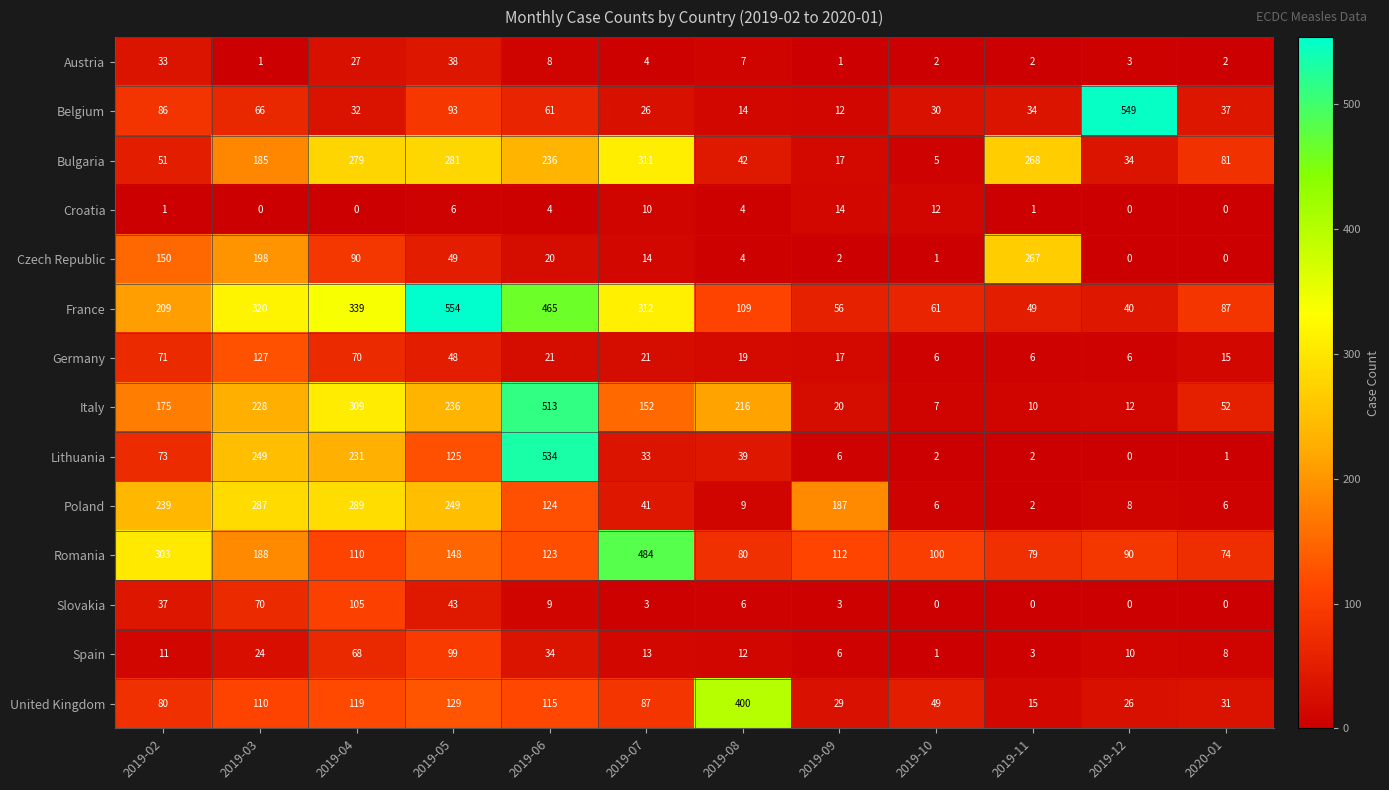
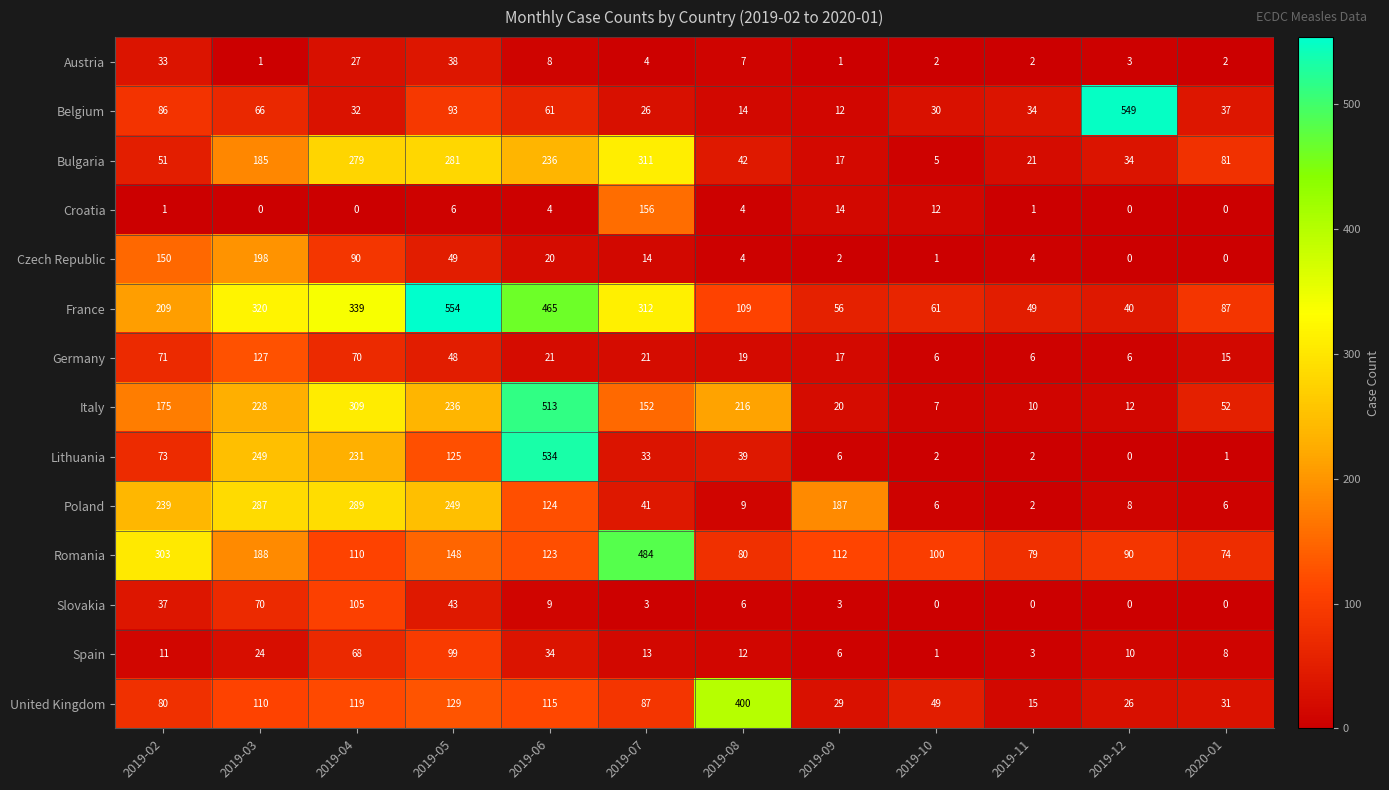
  {
    "Austria": {
      "2019-02": 33,
      "2019-03": 1,
      "2019-04": 27,
      "2019-05": 38,
      "2019-06": 8,
      "2019-07": 4,
      "2019-08": 7,
      "2019-09": 1,
      "2019-10": 2,
      "2019-11": 2,
      "2019-12": 3,
      "2020-01": 2
    },
    "Belgium": {
      "2019-02": 86,
      "2019-03": 66,
      "2019-04": 32,
      "2019-05": 93,
      "2019-06": 61,
      "2019-07": 26,
      "2019-08": 14,
      "2019-09": 12,
      "2019-10": 30,
      "2019-11": 34,
      "2019-12": 549,
      "2020-01": 37
    },
    "Bulgaria": {
      "2019-02": 51,
      "2019-03": 185,
      "2019-04": 279,
      "2019-05": 281,
      "2019-06": 236,
      "2019-07": 311,
      "2019-08": 42,
      "2019-09": 17,
      "2019-10": 5,
-     "2019-11": 268,
+     "2019-11": 21,
      "2019-12": 34,
      "2020-01": 81
    },
    "Croatia": {
      "2019-02": 1,
      "2019-03": 0,
      "2019-04": 0,
      "2019-05": 6,
      "2019-06": 4,
-     "2019-07": 10,
+     "2019-07": 156,
      "2019-08": 4,
      "2019-09": 14,
      "2019-10": 12,
      "2019-11": 1,
      "2019-12": 0,
      "2020-01": 0
    },
    "Czech Republic": {
      "2019-02": 150,
      "2019-03": 198,
      "2019-04": 90,
      "2019-05": 49,
      "2019-06": 20,
      "2019-07": 14,
      "2019-08": 4,
      "2019-09": 2,
      "2019-10": 1,
-     "2019-11": 267,
+     "2019-11": 4,
      "2019-12": 0,
      "2020-01": 0
    },
    "France": {
      "2019-02": 209,
      "2019-03": 320,
      "2019-04": 339,
      "2019-05": 554,
      "2019-06": 465,
      "2019-07": 312,
      "2019-08": 109,
      "2019-09": 56,
      "2019-10": 61,
      "2019-11": 49,
      "2019-12": 40,
      "2020-01": 87
    },
    "Germany": {
      "2019-02": 71,
      "2019-03": 127,
      "2019-04": 70,
      "2019-05": 48,
      "2019-06": 21,
      "2019-07": 21,
      "2019-08": 19,
      "2019-09": 17,
      "2019-10": 6,
      "2019-11": 6,
      "2019-12": 6,
      "2020-01": 15
    },
    "Italy": {
      "2019-02": 175,
      "2019-03": 228,
      "2019-04": 309,
      "2019-05": 236,
      "2019-06": 513,
      "2019-07": 152,
      "2019-08": 216,
      "2019-09": 20,
      "2019-10": 7,
      "2019-11": 10,
      "2019-12": 12,
      "2020-01": 52
    },
    "Lithuania": {
      "2019-02": 73,
      "2019-03": 249,
      "2019-04": 231,
      "2019-05": 125,
      "2019-06": 534,
      "2019-07": 33,
      "2019-08": 39,
      "2019-09": 6,
      "2019-10": 2,
      "2019-11": 2,
      "2019-12": 0,
      "2020-01": 1
    },
    "Poland": {
      "2019-02": 239,
      "2019-03": 287,
      "2019-04": 289,
      "2019-05": 249,
      "2019-06": 124,
      "2019-07": 41,
      "2019-08": 9,
      "2019-09": 187,
      "2019-10": 6,
      "2019-11": 2,
      "2019-12": 8,
      "2020-01": 6
    },
    "Romania": {
      "2019-02": 303,
      "2019-03": 188,
      "2019-04": 110,
      "2019-05": 148,
      "2019-06": 123,
      "2019-07": 484,
      "2019-08": 80,
      "2019-09": 112,
      "2019-10": 100,
      "2019-11": 79,
      "2019-12": 90,
      "2020-01": 74
    },
    "Slovakia": {
      "2019-02": 37,
      "2019-03": 70,
      "2019-04": 105,
      "2019-05": 43,
      "2019-06": 9,
      "2019-07": 3,
      "2019-08": 6,
      "2019-09": 3,
      "2019-10": 0,
      "2019-11": 0,
      "2019-12": 0,
      "2020-01": 0
    },
    "Spain": {
      "2019-02": 11,
      "2019-03": 24,
      "2019-04": 68,
      "2019-05": 99,
      "2019-06": 34,
      "2019-07": 13,
      "2019-08": 12,
      "2019-09": 6,
      "2019-10": 1,
      "2019-11": 3,
      "2019-12": 10,
      "2020-01": 8
    },
    "United Kingdom": {
      "2019-02": 80,
      "2019-03": 110,
      "2019-04": 119,
      "2019-05": 129,
      "2019-06": 115,
      "2019-07": 87,
      "2019-08": 400,
      "2019-09": 29,
      "2019-10": 49,
      "2019-11": 15,
      "2019-12": 26,
      "2020-01": 31
    }
  }
